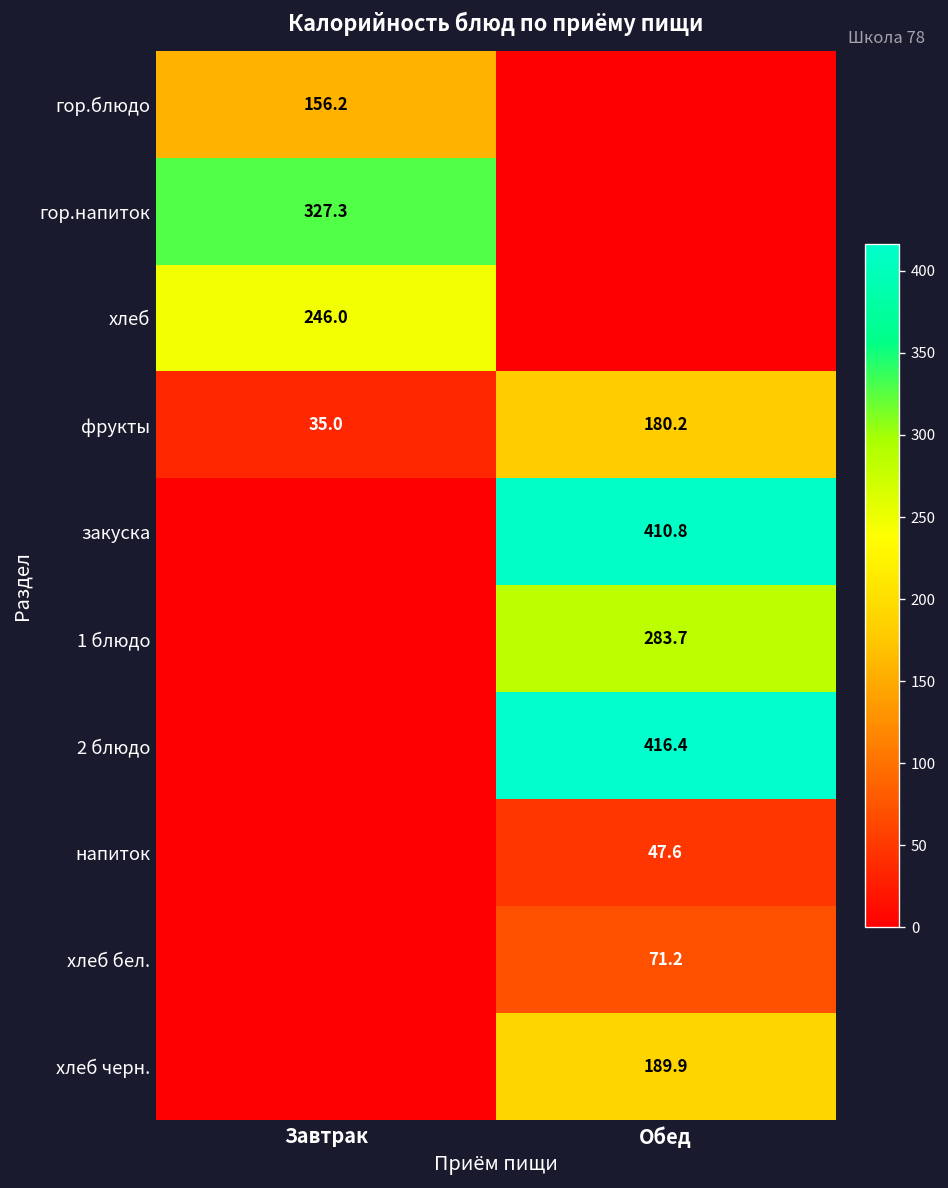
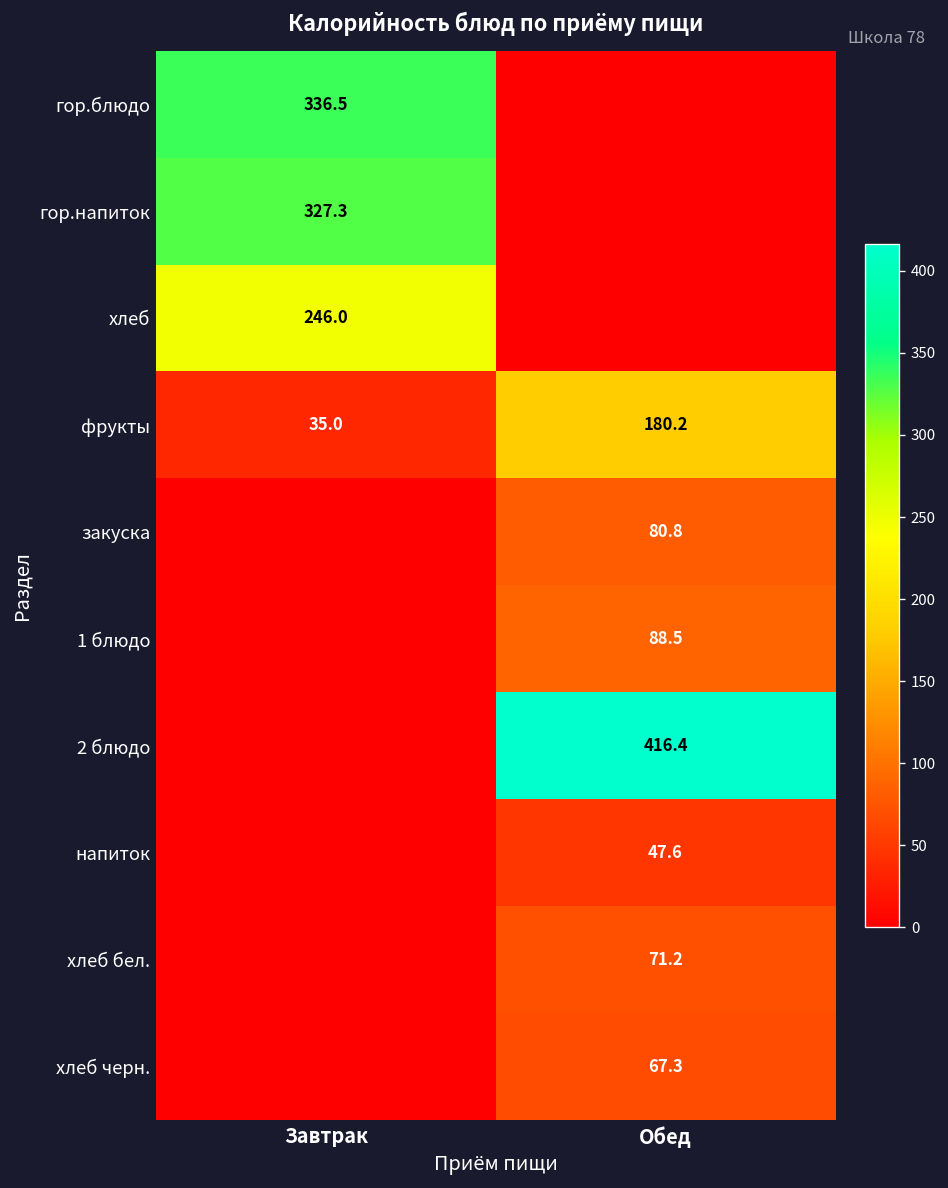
  {
    "гор.блюдо": {
-     "Завтрак": 156.2
+     "Завтрак": 336.5
    },
    "гор.напиток": {
      "Завтрак": 327.3
    },
    "хлеб": {
      "Завтрак": 246.0
    },
    "фрукты": {
      "Завтрак": 35.0,
      "Обед": 180.2
    },
    "закуска": {
-     "Обед": 410.8
+     "Обед": 80.8
    },
    "1 блюдо": {
-     "Обед": 283.7
+     "Обед": 88.5
    },
    "2 блюдо": {
      "Обед": 416.4
    },
    "напиток": {
      "Обед": 47.6
    },
    "хлеб бел.": {
      "Обед": 71.2
    },
    "хлеб черн.": {
-     "Обед": 189.9
+     "Обед": 67.3
    }
  }
